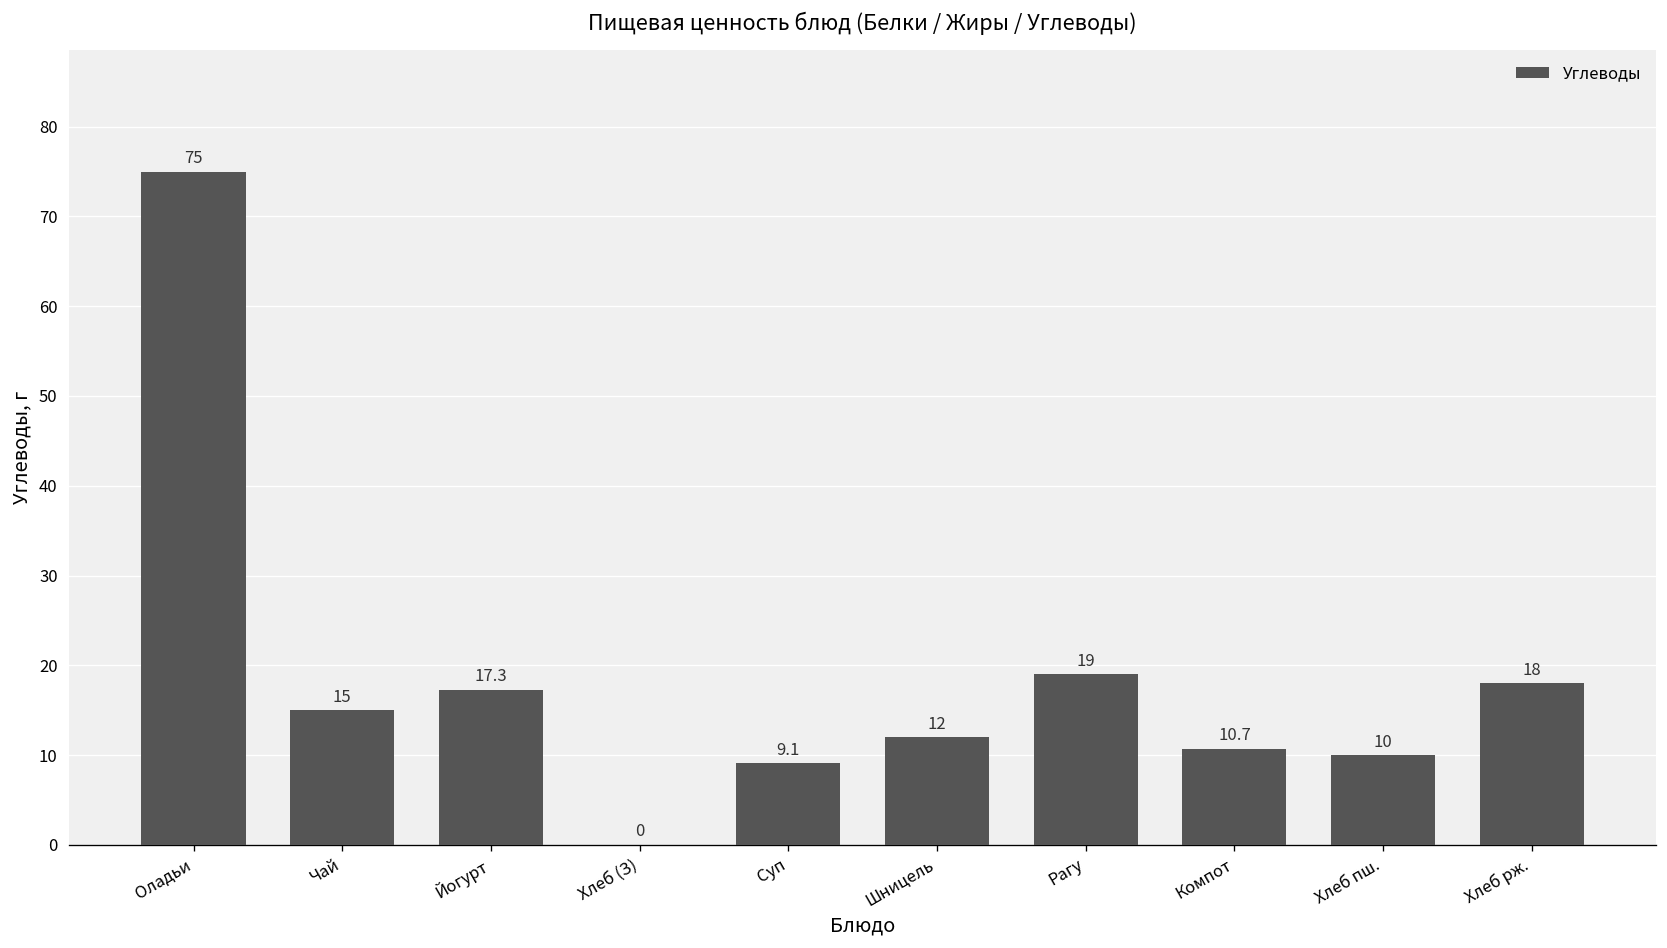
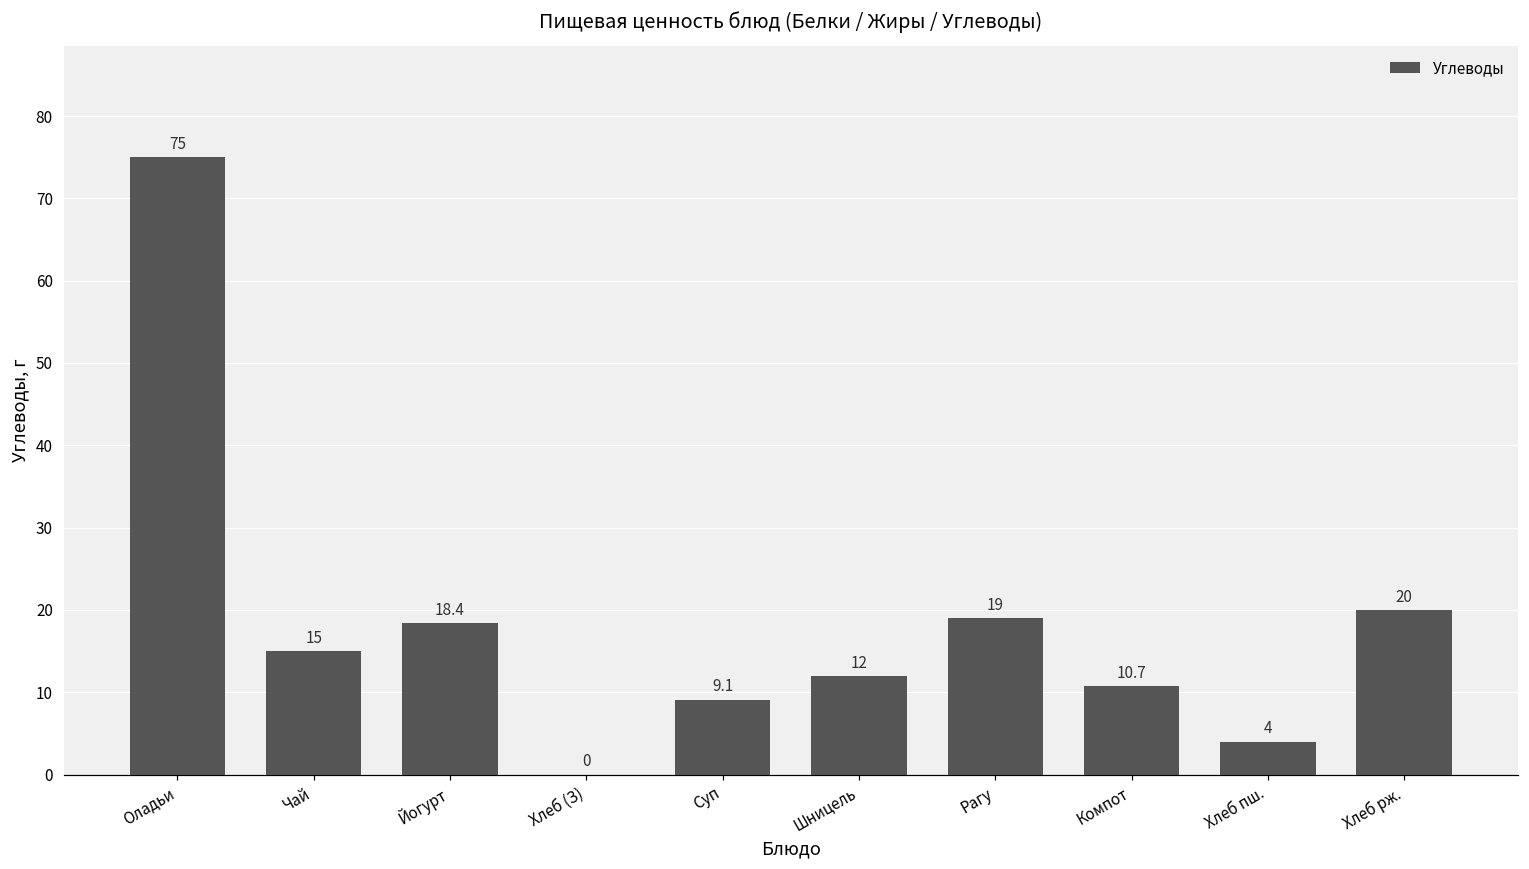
  {
    "Оладьи": 75,
    "Чай": 15,
-   "Йогурт": 17.3,
+   "Йогурт": 18.4,
    "Хлеб (З)": 0,
    "Суп": 9.1,
    "Шницель": 12,
    "Рагу": 19,
    "Компот": 10.7,
-   "Хлеб пш.": 10,
-   "Хлеб рж.": 18
+   "Хлеб пш.": 4,
+   "Хлеб рж.": 20
  }
